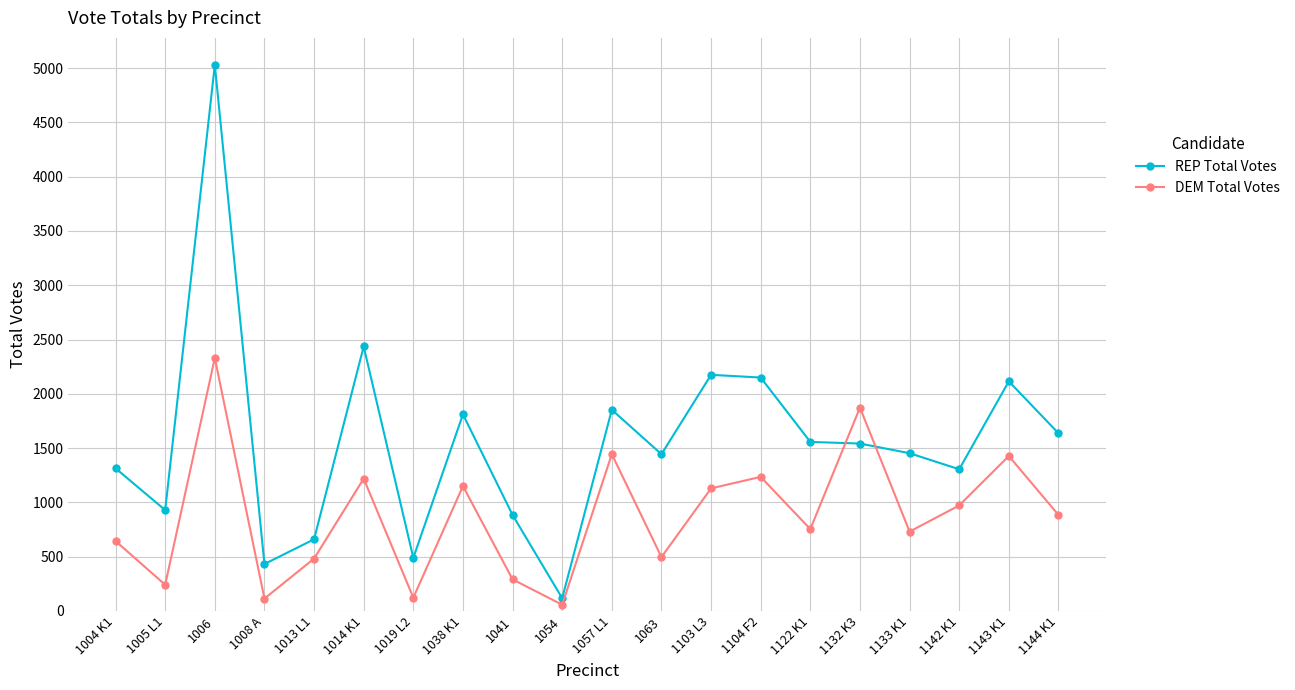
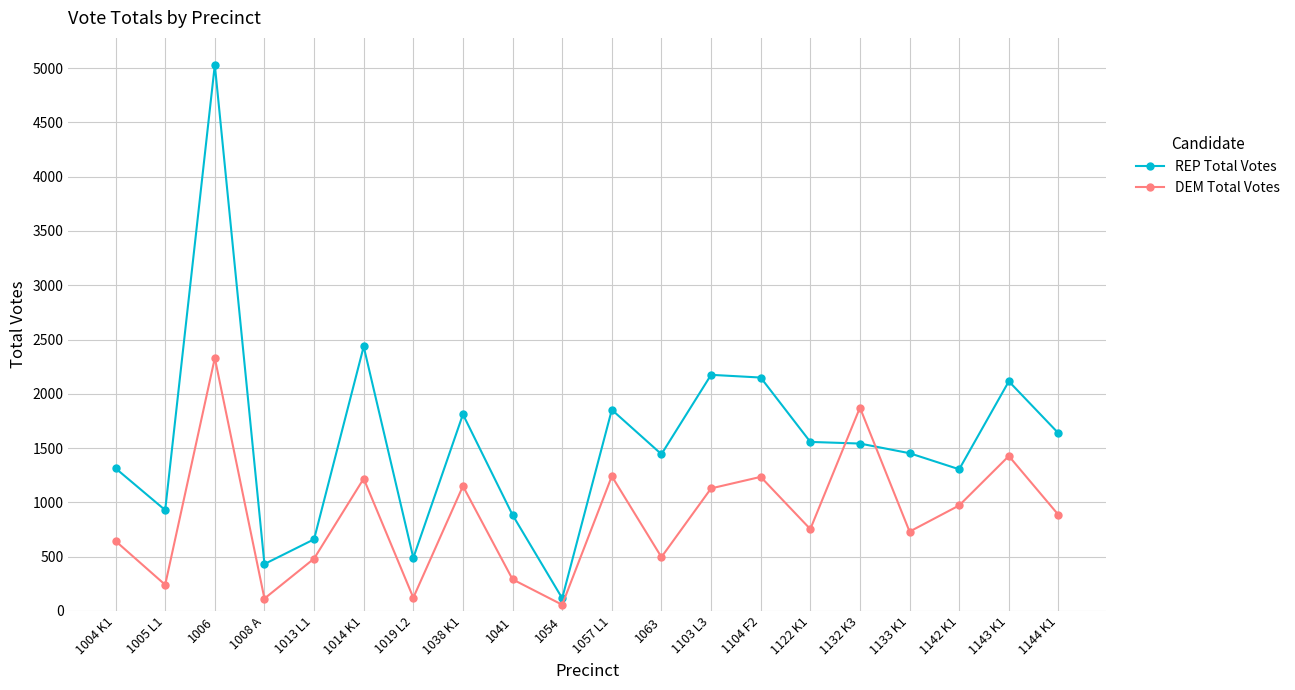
  {
    "REP Total Votes": {
      "1004 K1": 1310,
      "1005 L1": 930,
      "1006": 5030,
      "1008 A": 430,
      "1013 L1": 660,
      "1014 K1": 2440,
      "1019 L2": 490,
      "1038 K1": 1810,
      "1041": 880,
      "1054": 120,
      "1057 L1": 1850,
      "1063": 1440,
      "1103 L3": 2180,
      "1104 F2": 2150,
      "1122 K1": 1560,
      "1132 K3": 1540,
      "1133 K1": 1450,
      "1142 K1": 1310,
      "1143 K1": 2120,
      "1144 K1": 1640
    },
    "DEM Total Votes": {
      "1004 K1": 640,
      "1005 L1": 240,
      "1006": 2330,
      "1008 A": 110,
      "1013 L1": 480,
      "1014 K1": 1220,
      "1019 L2": 120,
      "1038 K1": 1150,
      "1041": 290,
      "1054": 60,
-     "1057 L1": 1440,
+     "1057 L1": 1240,
      "1063": 500,
      "1103 L3": 1130,
      "1104 F2": 1240,
      "1122 K1": 750,
      "1132 K3": 1870,
      "1133 K1": 730,
      "1142 K1": 970,
      "1143 K1": 1430,
      "1144 K1": 890
    }
  }
